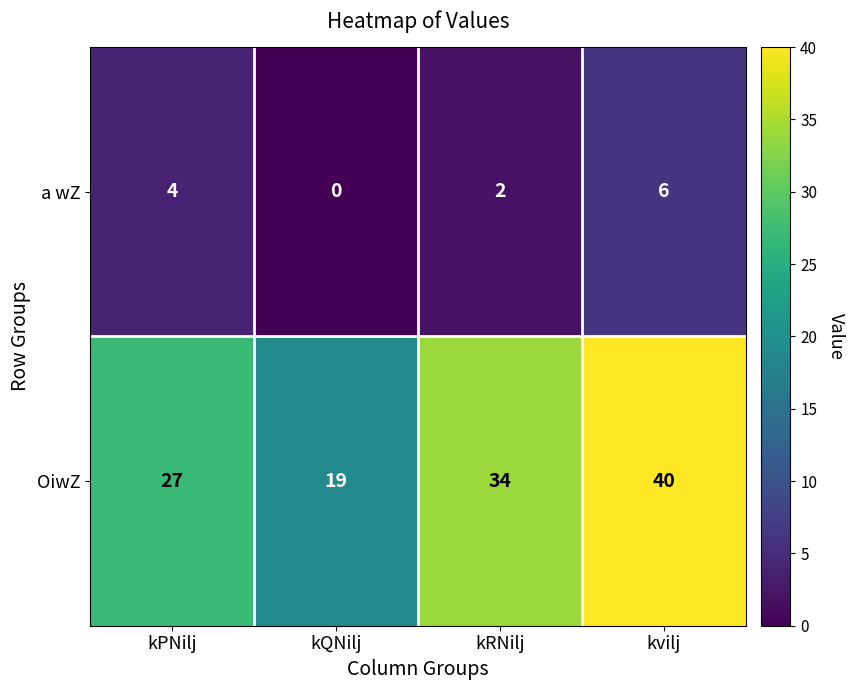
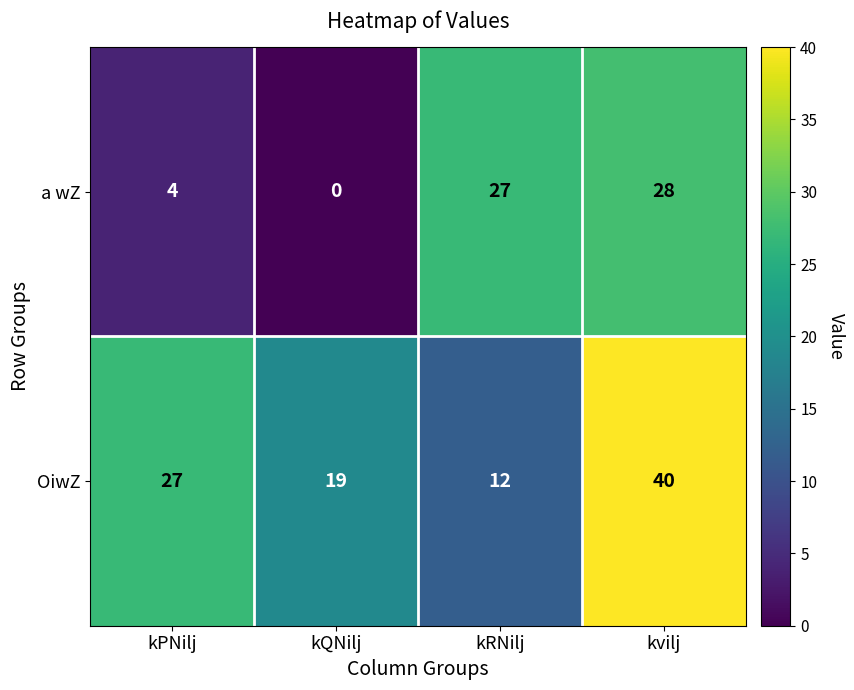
  {
    "a wZ": {
      "kPNilj": 4,
      "kQNilj": 0,
-     "kRNilj": 2,
-     "kvilj": 6
+     "kRNilj": 27,
+     "kvilj": 28
    },
    "OiwZ": {
      "kPNilj": 27,
      "kQNilj": 19,
-     "kRNilj": 34,
+     "kRNilj": 12,
      "kvilj": 40
    }
  }
